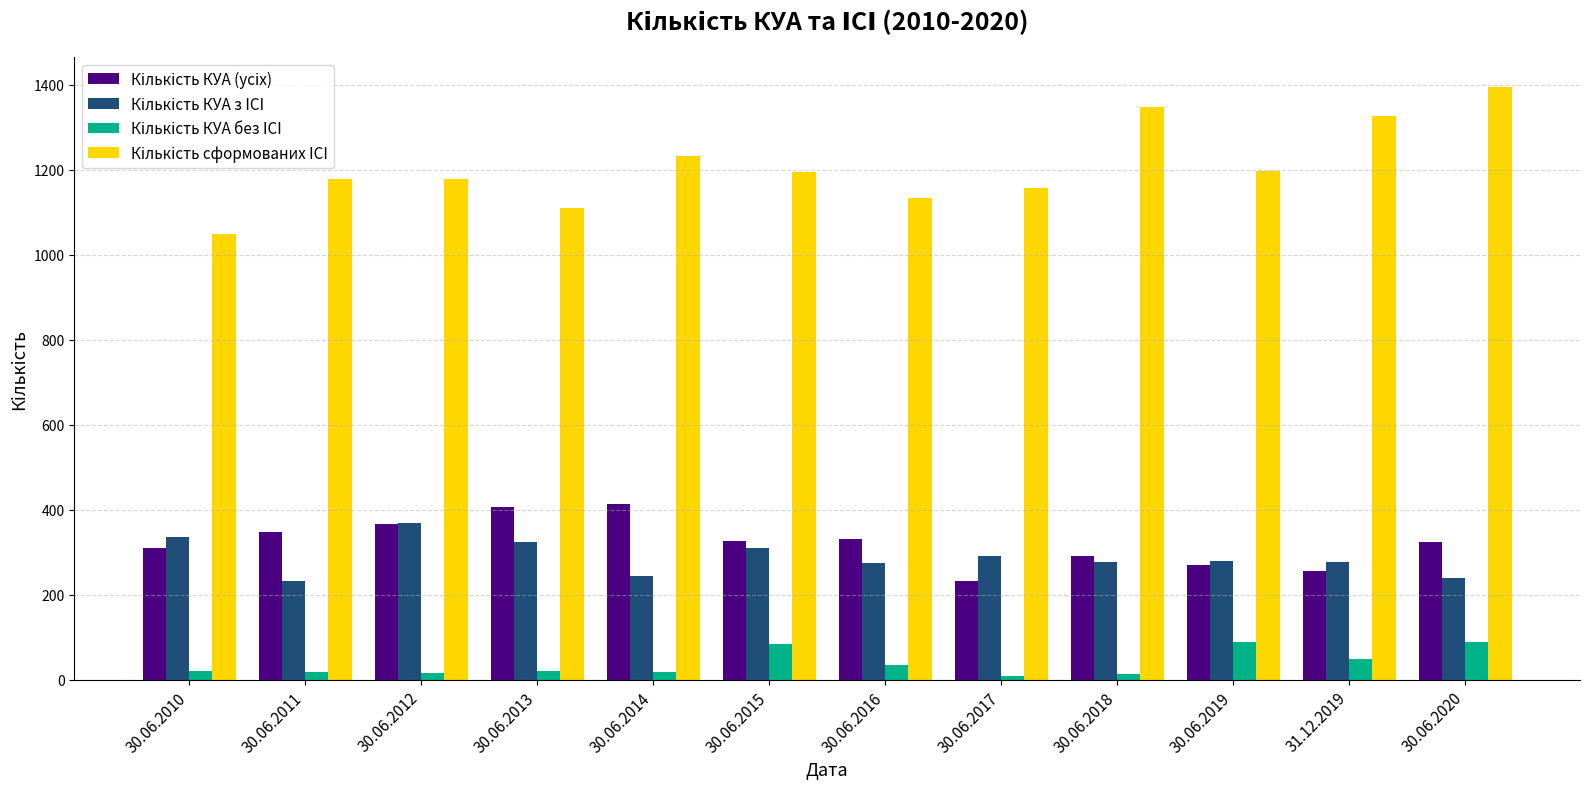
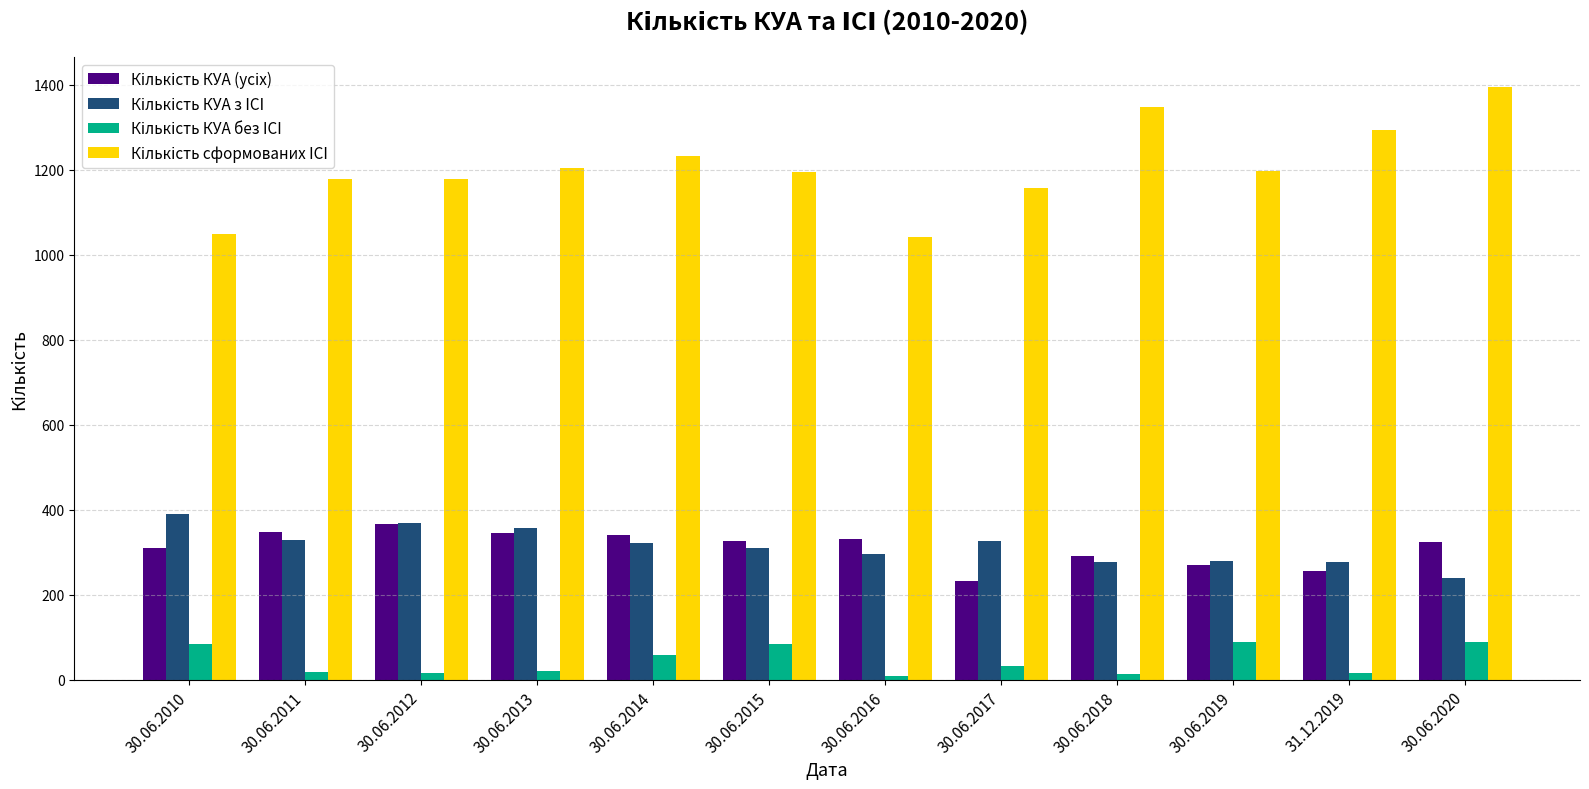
  {
    "Кількість КУА (усіх)": {
      "30.06.2010": 310,
      "30.06.2011": 350,
      "30.06.2012": 370,
-     "30.06.2013": 410,
-     "30.06.2014": 410,
+     "30.06.2013": 350,
+     "30.06.2014": 340,
      "30.06.2015": 330,
      "30.06.2016": 330,
      "30.06.2017": 230,
      "30.06.2018": 290,
      "30.06.2019": 270,
      "31.12.2019": 260,
      "30.06.2020": 330
    },
    "Кількість КУА з ІСІ": {
-     "30.06.2010": 340,
-     "30.06.2011": 230,
+     "30.06.2010": 390,
+     "30.06.2011": 330,
      "30.06.2012": 370,
-     "30.06.2013": 330,
-     "30.06.2014": 250,
+     "30.06.2013": 360,
+     "30.06.2014": 320,
      "30.06.2015": 310,
-     "30.06.2016": 280,
-     "30.06.2017": 290,
+     "30.06.2016": 300,
+     "30.06.2017": 330,
      "30.06.2018": 280,
      "30.06.2019": 280,
      "31.12.2019": 280,
      "30.06.2020": 240
    },
    "Кількість КУА без ІСІ": {
-     "30.06.2010": 20,
+     "30.06.2010": 80,
      "30.06.2011": 20,
      "30.06.2012": 20,
      "30.06.2013": 20,
-     "30.06.2014": 20,
+     "30.06.2014": 60,
      "30.06.2015": 90,
-     "30.06.2016": 40,
-     "30.06.2017": 10,
+     "30.06.2016": 10,
+     "30.06.2017": 30,
      "30.06.2018": 10,
      "30.06.2019": 90,
-     "31.12.2019": 50,
+     "31.12.2019": 20,
      "30.06.2020": 90
    },
    "Кількість сформованих ІСІ": {
      "30.06.2010": 1050,
      "30.06.2011": 1180,
      "30.06.2012": 1180,
-     "30.06.2013": 1110,
+     "30.06.2013": 1200,
      "30.06.2014": 1230,
      "30.06.2015": 1190,
-     "30.06.2016": 1130,
+     "30.06.2016": 1040,
      "30.06.2017": 1160,
      "30.06.2018": 1350,
      "30.06.2019": 1200,
-     "31.12.2019": 1330,
+     "31.12.2019": 1290,
      "30.06.2020": 1400
    }
  }
